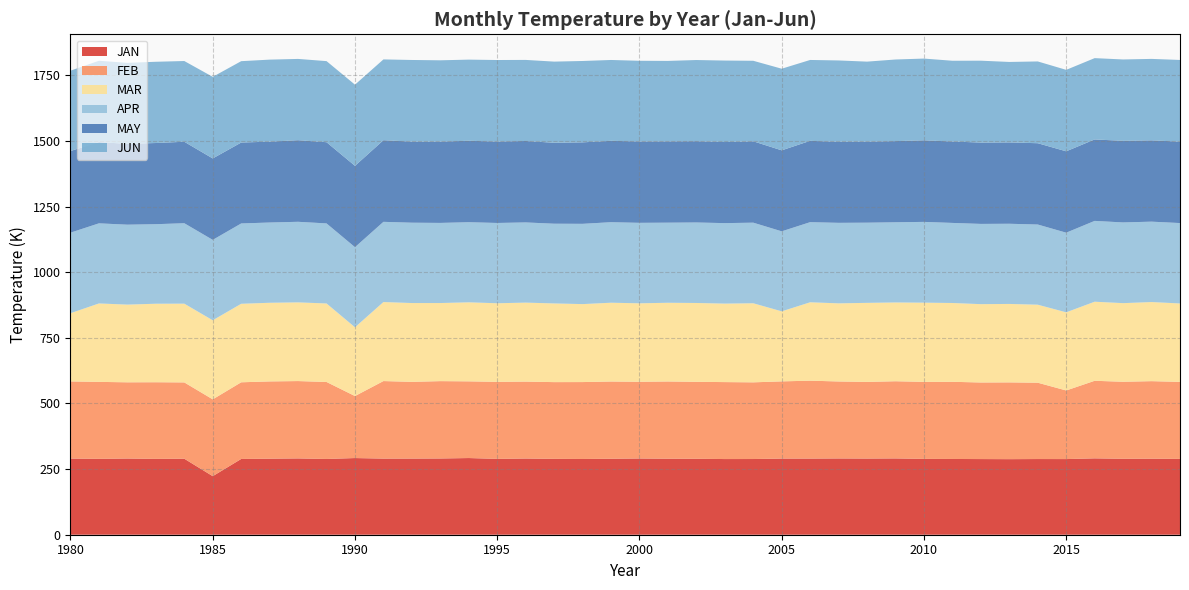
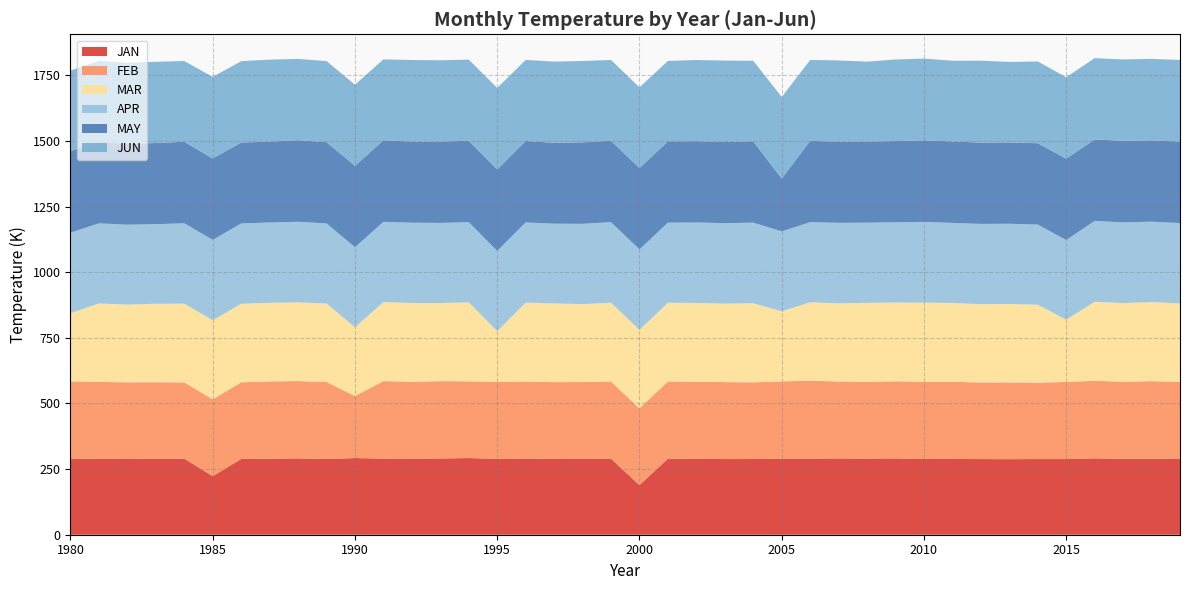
  {
    "JAN": {
      "1980": 290,
      "1985": 220,
      "1990": 290,
      "1995": 290,
-     "2000": 290,
+     "2000": 190,
      "2005": 290,
      "2010": 290,
      "2015": 290
    },
    "FEB": {
      "1980": 290,
      "1985": 290,
      "1990": 240,
      "1995": 290,
      "2000": 290,
      "2005": 290,
      "2010": 290,
-     "2015": 260
+     "2015": 290
    },
    "MAR": {
      "1980": 260,
      "1985": 300,
      "1990": 260,
-     "1995": 300,
+     "1995": 190,
      "2000": 300,
      "2005": 270,
      "2010": 300,
-     "2015": 300
+     "2015": 240
    },
    "MAY": {
      "1980": 310,
      "1985": 310,
      "1990": 310,
      "1995": 310,
      "2000": 310,
-     "2005": 310,
+     "2005": 200,
      "2010": 310,
      "2015": 310
    }
  }
